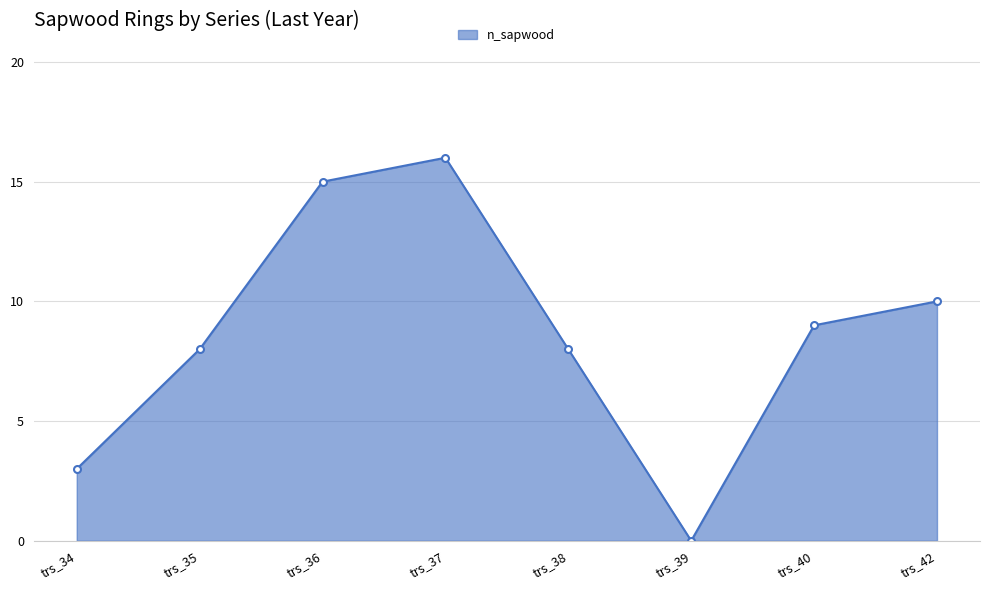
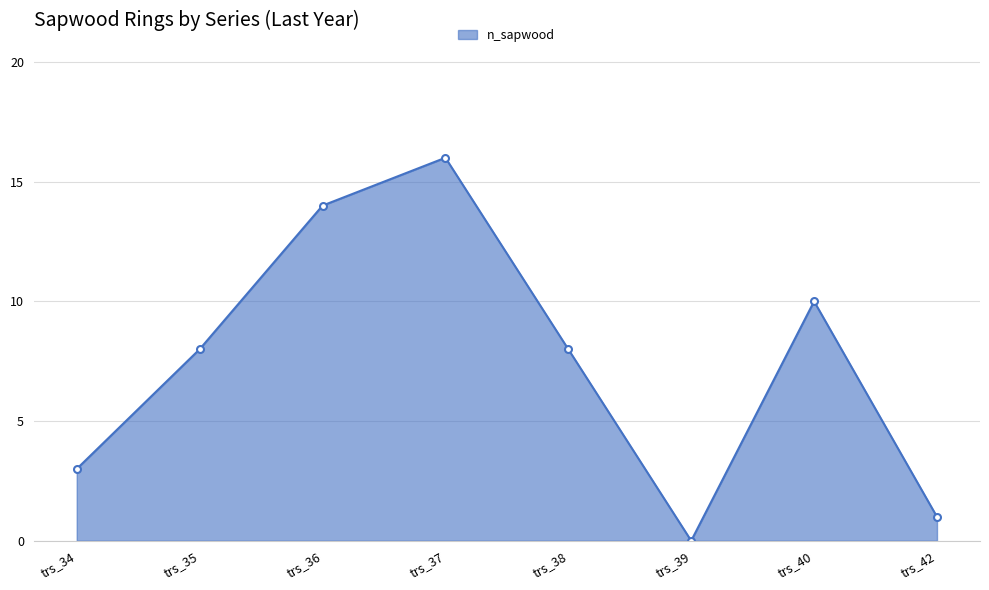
  {
    "trs_34": 3,
    "trs_35": 8,
-   "trs_36": 15,
+   "trs_36": 14,
    "trs_37": 16,
    "trs_38": 8,
    "trs_39": 0,
-   "trs_40": 9,
-   "trs_42": 10
+   "trs_40": 10,
+   "trs_42": 1
  }
